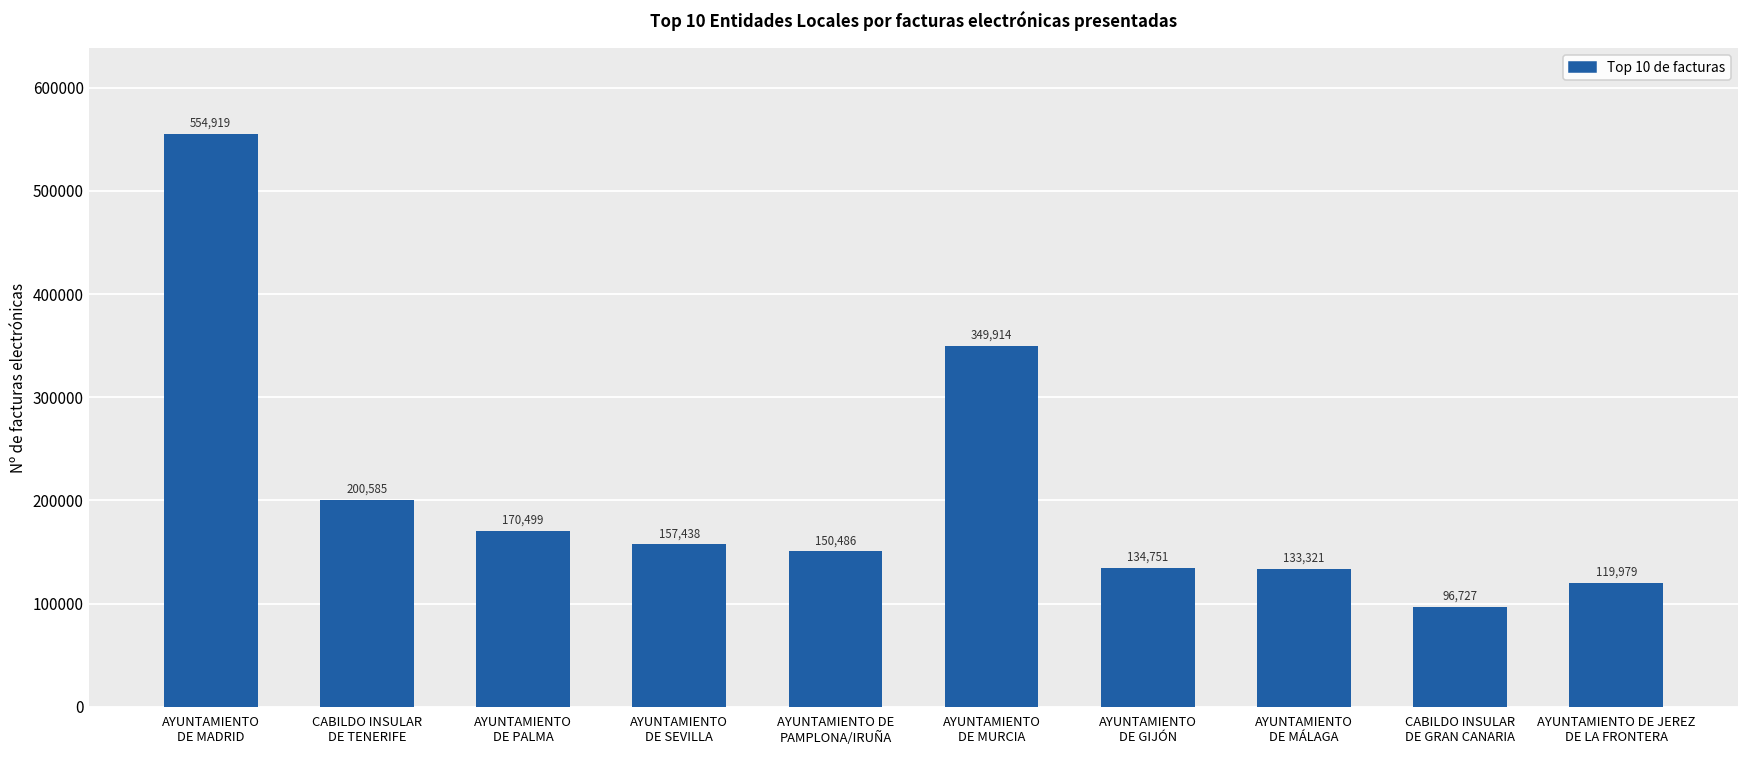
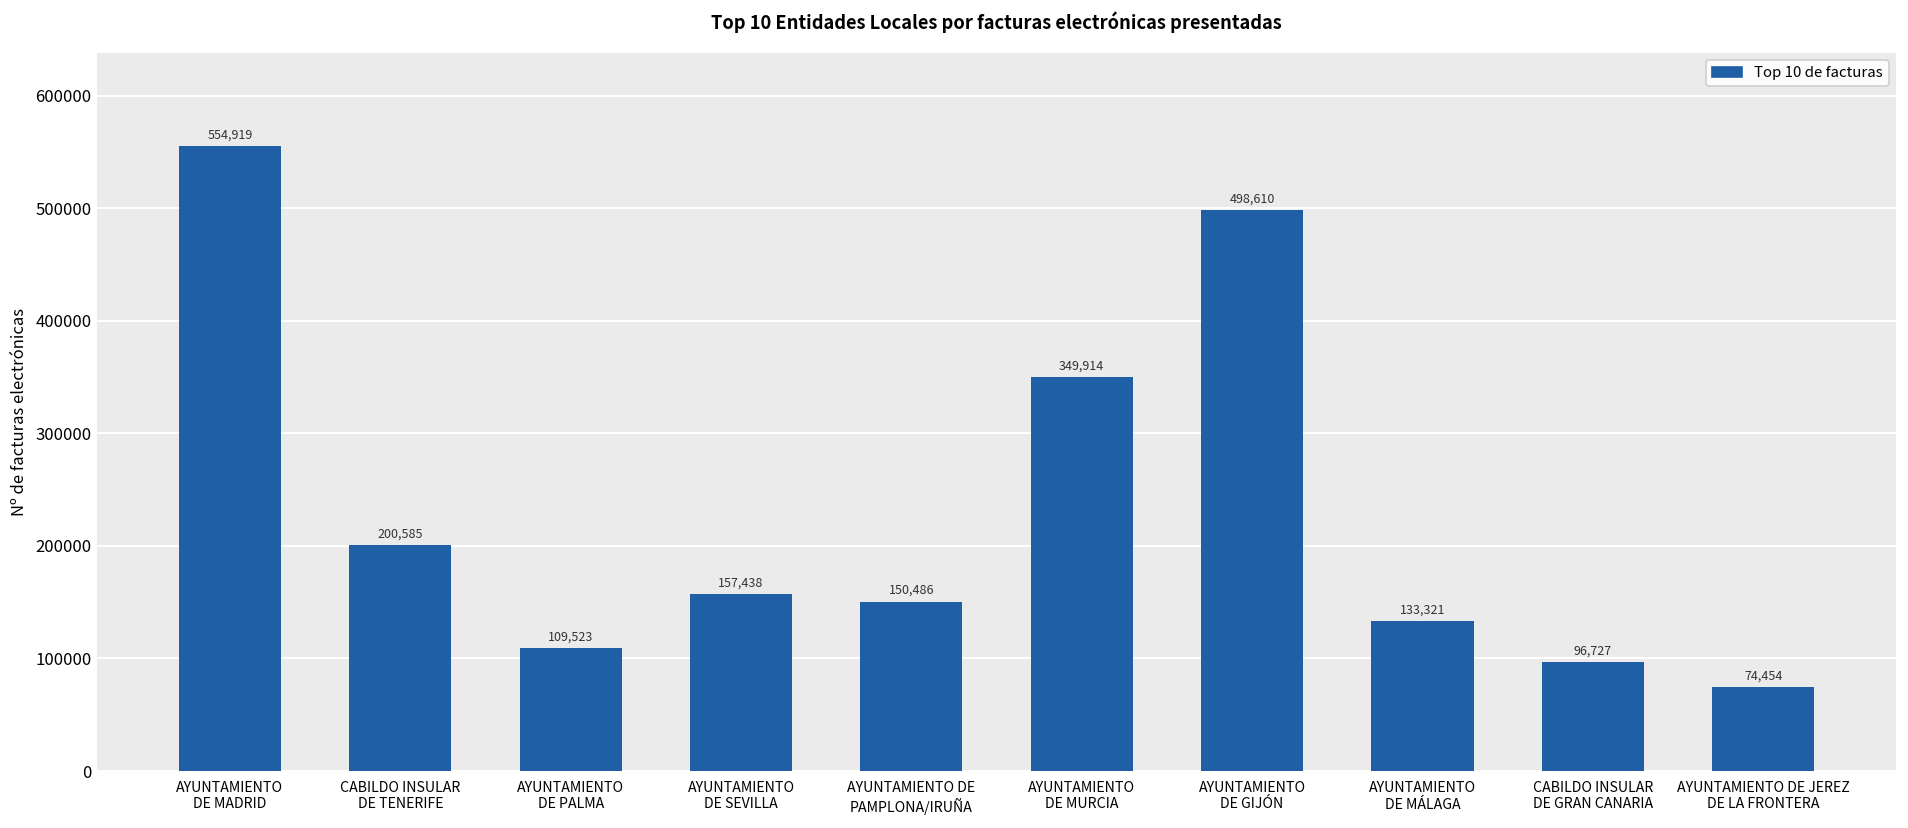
  {
    "AYUNTAMIENTO DE MADRID": "554,919",
    "CABILDO INSULAR DE TENERIFE": "200,585",
-   "AYUNTAMIENTO DE PALMA": "170,499",
+   "AYUNTAMIENTO DE PALMA": "109,523",
    "AYUNTAMIENTO DE SEVILLA": "157,438",
    "AYUNTAMIENTO DE PAMPLONA/IRUÑA": "150,486",
    "AYUNTAMIENTO DE MURCIA": "349,914",
-   "AYUNTAMIENTO DE GIJÓN": "134,751",
+   "AYUNTAMIENTO DE GIJÓN": "498,610",
    "AYUNTAMIENTO DE MÁLAGA": "133,321",
    "CABILDO INSULAR DE GRAN CANARIA": "96,727",
-   "AYUNTAMIENTO DE JEREZ DE LA FRONTERA": "119,979"
+   "AYUNTAMIENTO DE JEREZ DE LA FRONTERA": "74,454"
  }
